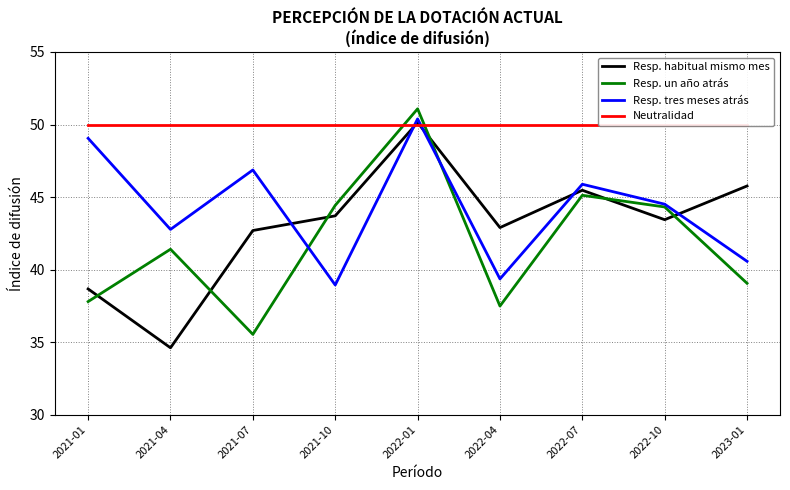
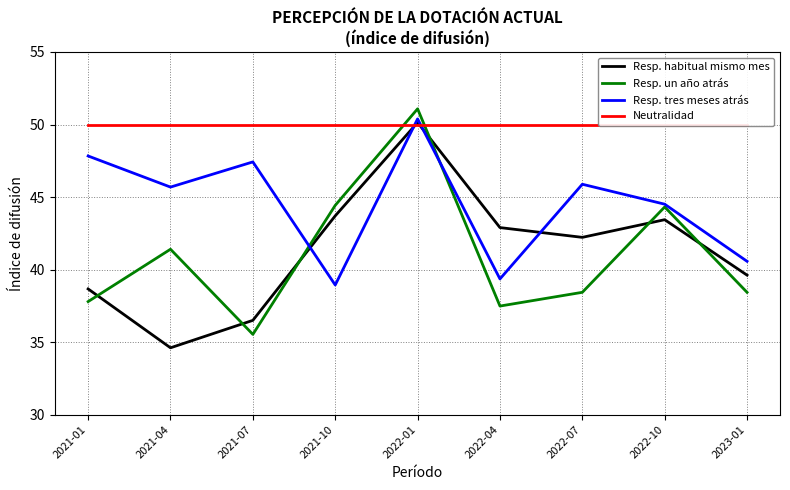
  {
    "Resp. habitual mismo mes": {
      "2021-01": 38.7,
      "2021-04": 34.6,
-     "2021-07": 42.7,
+     "2021-07": 36.5,
      "2021-10": 43.7,
      "2022-04": 42.9,
-     "2022-07": 45.5,
+     "2022-07": 42.2,
      "2022-10": 43.4,
-     "2023-01": 45.8
+     "2023-01": 39.6
    },
    "Resp. un año atrás": {
      "2021-01": 37.8,
      "2021-04": 41.4,
      "2021-07": 35.5,
      "2021-10": 44.4,
      "2022-01": 51.1,
      "2022-04": 37.5,
-     "2022-07": 45.1,
+     "2022-07": 38.4,
      "2022-10": 44.3,
-     "2023-01": 39.1
+     "2023-01": 38.4
    },
    "Resp. tres meses atrás": {
-     "2021-01": 49.1,
-     "2021-04": 42.8,
-     "2021-07": 46.9,
+     "2021-01": 47.8,
+     "2021-04": 45.7,
+     "2021-07": 47.4,
      "2021-10": 38.9,
      "2022-01": 50.4,
      "2022-04": 39.4,
      "2022-07": 45.9,
      "2022-10": 44.5,
      "2023-01": 40.6
    },
    "Neutralidad": {
      "2021-01": 50.0,
      "2021-04": 50.0,
      "2021-07": 50.0,
      "2021-10": 50.0,
      "2022-04": 50.0,
      "2022-07": 50.0
    }
  }
